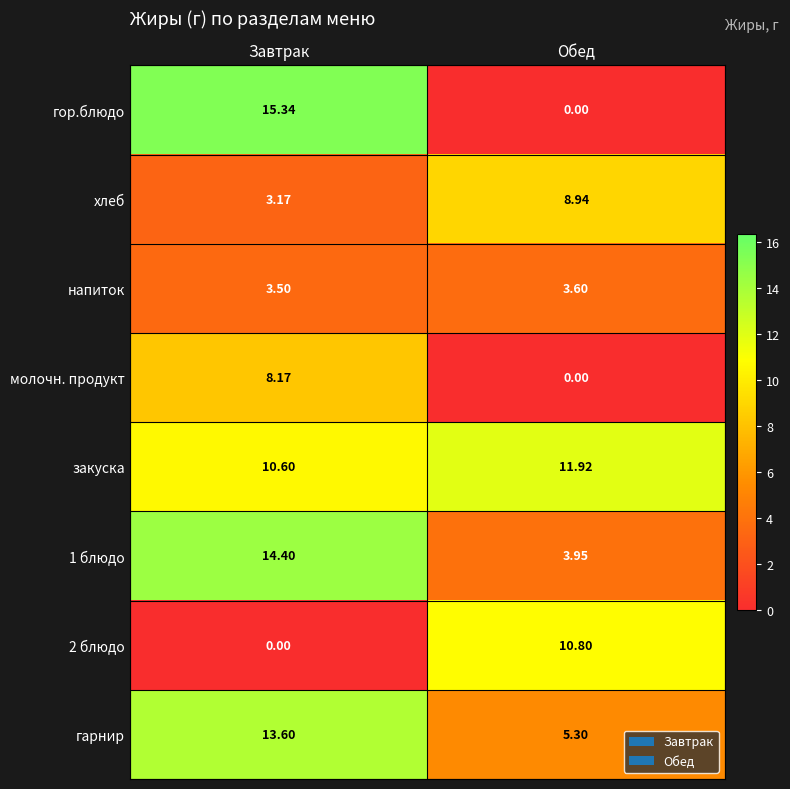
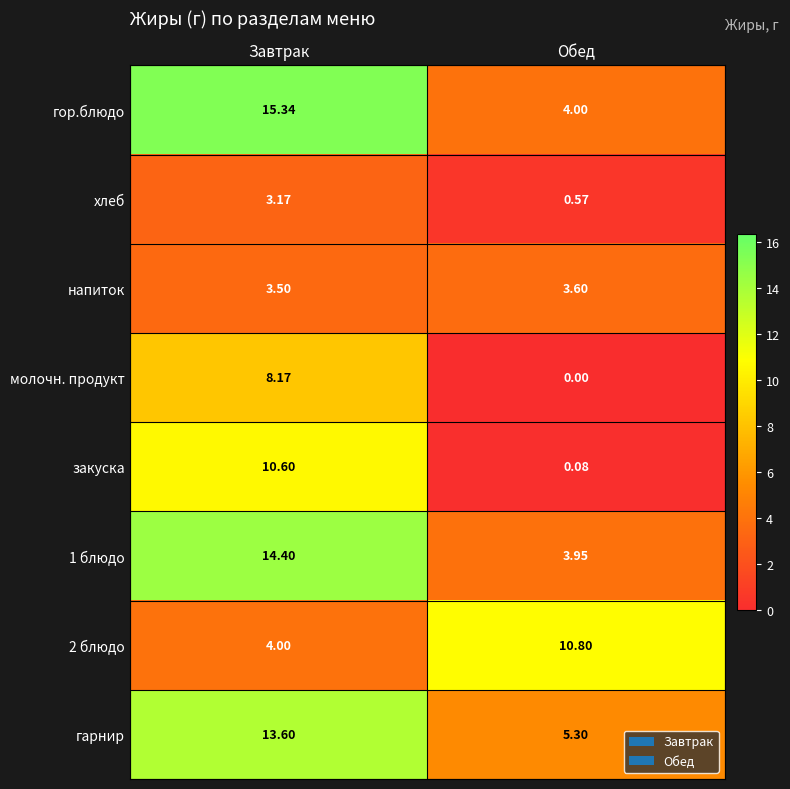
  {
    "гор.блюдо": {
      "Завтрак": 15.34,
-     "Обед": 0.00
+     "Обед": 4.00
    },
    "хлеб": {
      "Завтрак": 3.17,
-     "Обед": 8.94
+     "Обед": 0.57
    },
    "напиток": {
      "Завтрак": 3.50,
      "Обед": 3.60
    },
    "молочн. продукт": {
      "Завтрак": 8.17,
      "Обед": 0.00
    },
    "закуска": {
      "Завтрак": 10.60,
-     "Обед": 11.92
+     "Обед": 0.08
    },
    "1 блюдо": {
      "Завтрак": 14.40,
      "Обед": 3.95
    },
    "2 блюдо": {
-     "Завтрак": 0.00,
+     "Завтрак": 4.00,
      "Обед": 10.80
    },
    "гарнир": {
      "Завтрак": 13.60,
      "Обед": 5.30
    }
  }
